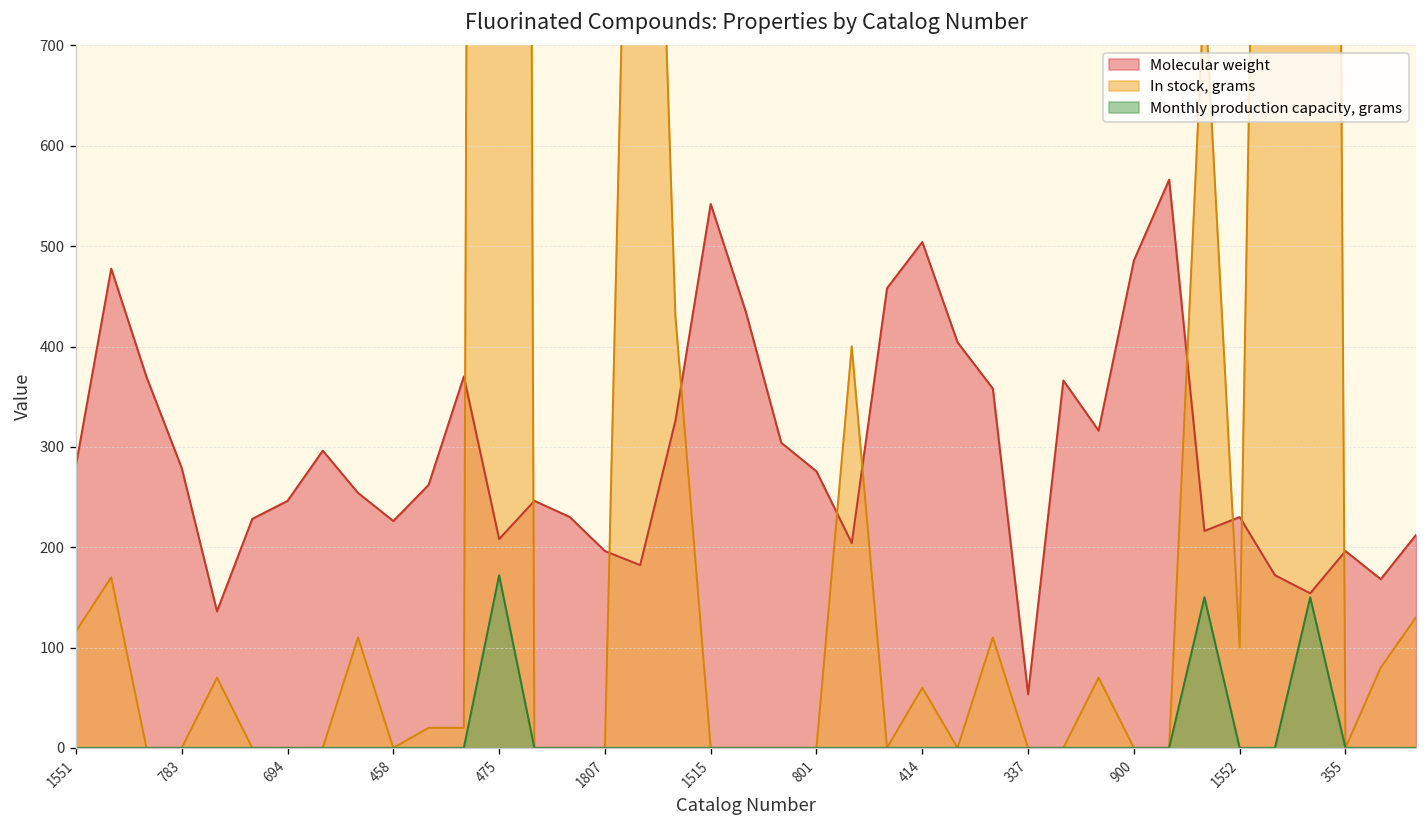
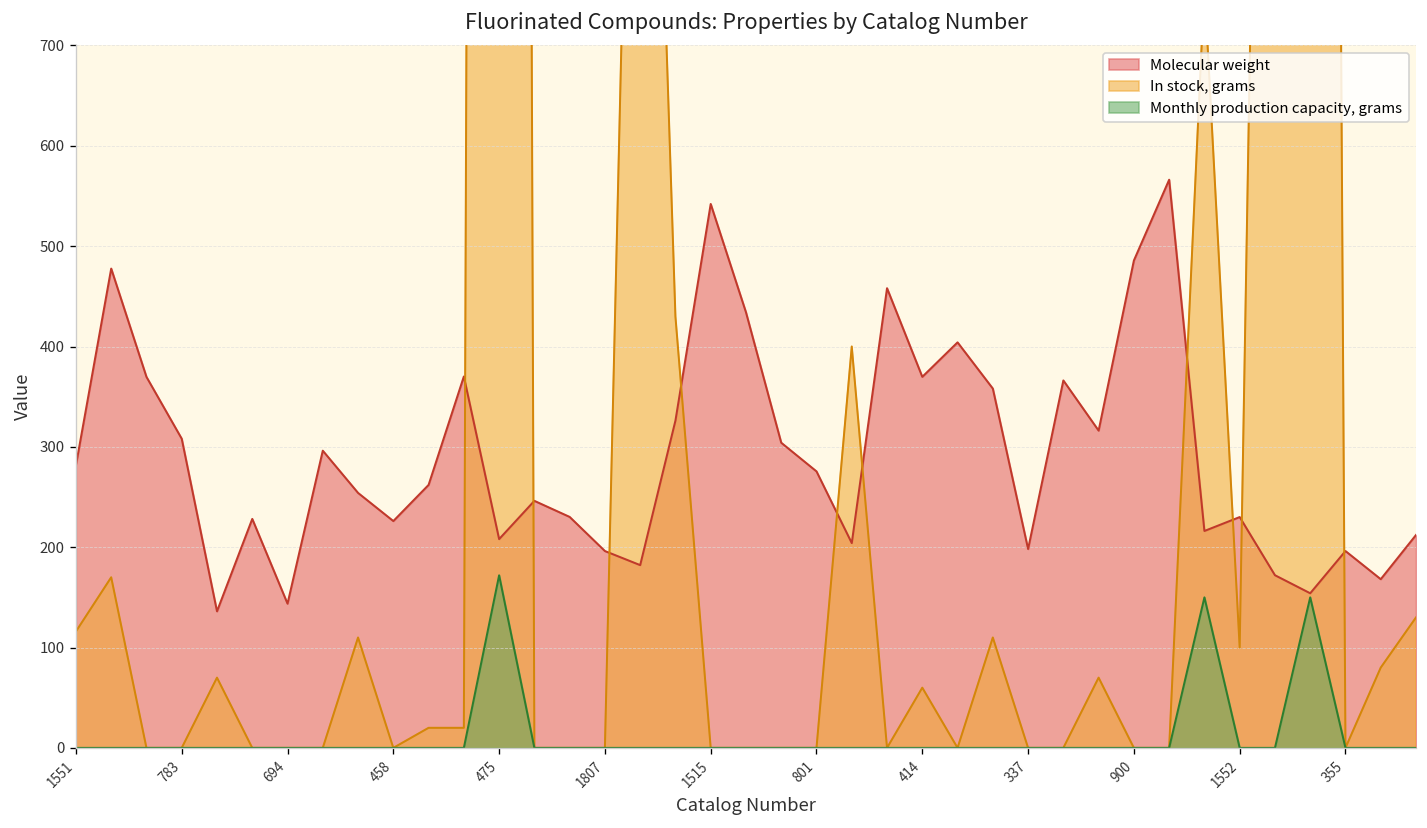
  {
    "Molecular weight": {
      "1551": 280,
-     "783": 280,
-     "694": 250,
+     "783": 310,
+     "694": 140,
      "458": 230,
      "475": 210,
      "1807": 200,
      "1515": 540,
      "801": 280,
-     "414": 500,
-     "337": 50,
+     "414": 370,
+     "337": 200,
      "900": 490,
      "1552": 230,
      "355": 200
    },
    "In stock, grams": {
      "1551": 120,
      "414": 60,
      "1552": 100
    },
    "Monthly production capacity, grams": {
      "1551": 0,
      "475": 170,
      "414": 0,
      "1552": 0
    }
  }
